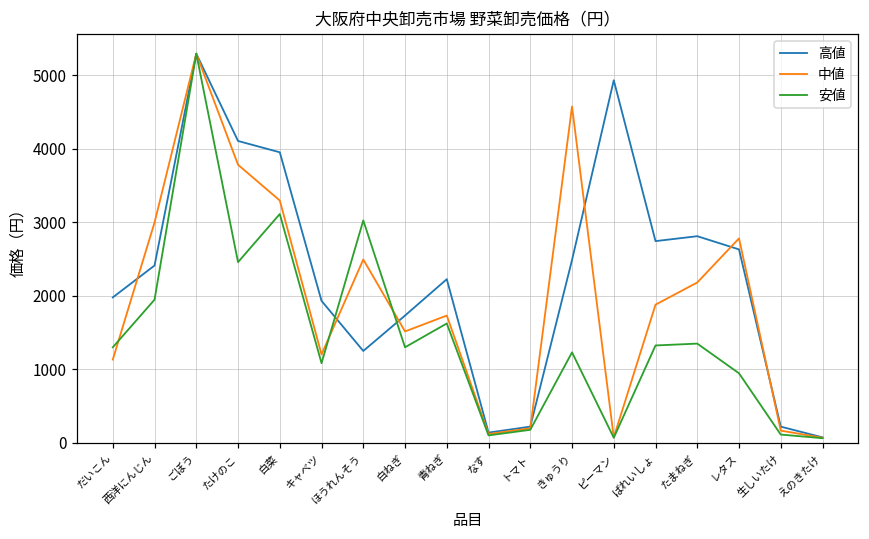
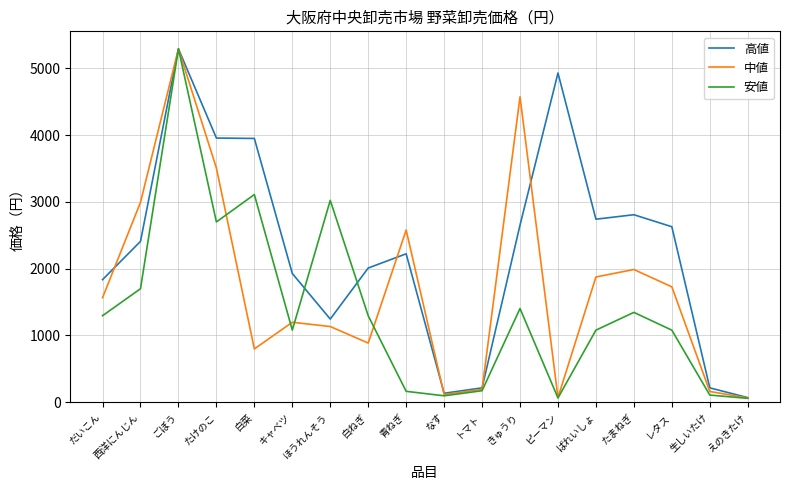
  {
    "高値": {
-     "だいこん": 2000,
+     "だいこん": 1800,
      "西洋にんじん": 2400,
-     "たけのこ": 4100,
+     "たけのこ": 4000,
      "白菜": 4000,
      "キャベツ": 1900,
      "ほうれんそう": 1200,
-     "白ねぎ": 1700,
+     "白ねぎ": 2000,
      "青ねぎ": 2200,
-     "きゅうり": 2500,
+     "きゅうり": 2700,
      "ピーマン": 4900,
      "ばれいしょ": 2700,
      "たまねぎ": 2800,
      "レタス": 2600,
      "生しいたけ": 200
    },
    "中値": {
-     "だいこん": 1100,
+     "だいこん": 1600,
      "西洋にんじん": 3000,
-     "たけのこ": 3800,
-     "白菜": 3300,
+     "たけのこ": 3500,
+     "白菜": 800,
      "キャベツ": 1200,
-     "ほうれんそう": 2500,
-     "白ねぎ": 1500,
-     "青ねぎ": 1700,
+     "ほうれんそう": 1100,
+     "白ねぎ": 900,
+     "青ねぎ": 2600,
      "きゅうり": 4600,
      "ばれいしょ": 1900,
-     "たまねぎ": 2200,
-     "レタス": 2800,
+     "たまねぎ": 2000,
+     "レタス": 1700,
      "生しいたけ": 200
    },
    "安値": {
      "だいこん": 1300,
-     "西洋にんじん": 1900,
-     "たけのこ": 2500,
+     "西洋にんじん": 1700,
+     "たけのこ": 2700,
      "白菜": 3100,
      "キャベツ": 1100,
      "ほうれんそう": 3000,
      "白ねぎ": 1300,
-     "青ねぎ": 1600,
-     "きゅうり": 1200,
-     "ばれいしょ": 1300,
+     "青ねぎ": 200,
+     "きゅうり": 1400,
+     "ばれいしょ": 1100,
      "たまねぎ": 1300,
-     "レタス": 900,
+     "レタス": 1100,
      "生しいたけ": 100
    }
  }
